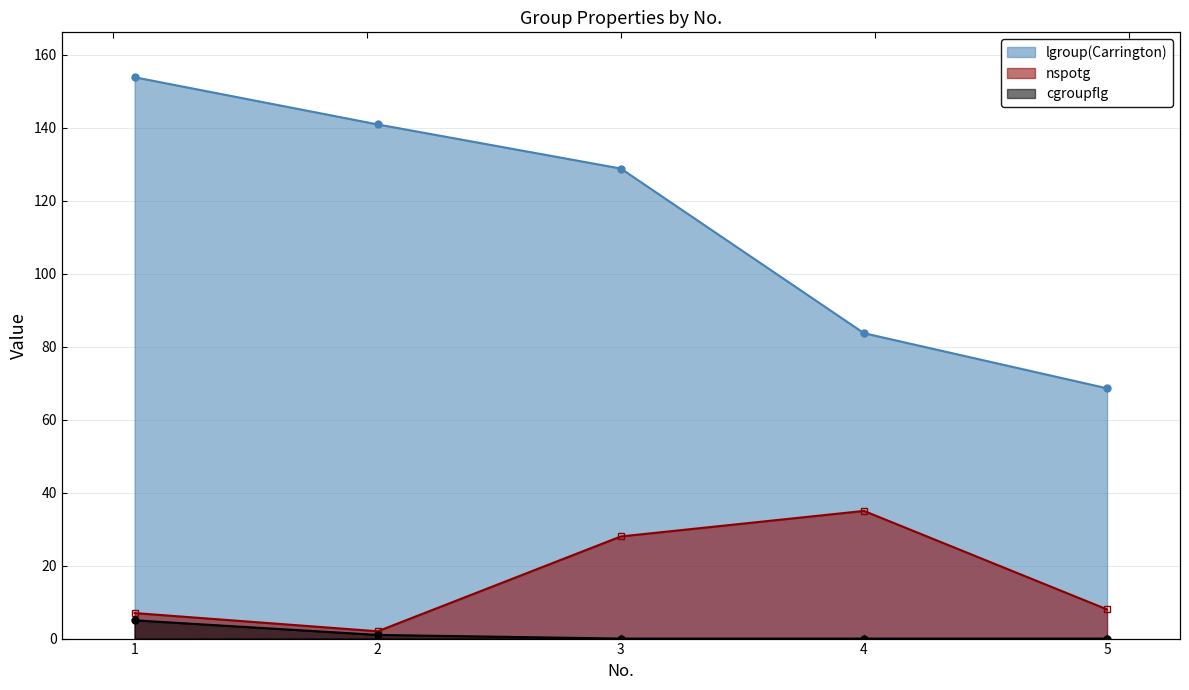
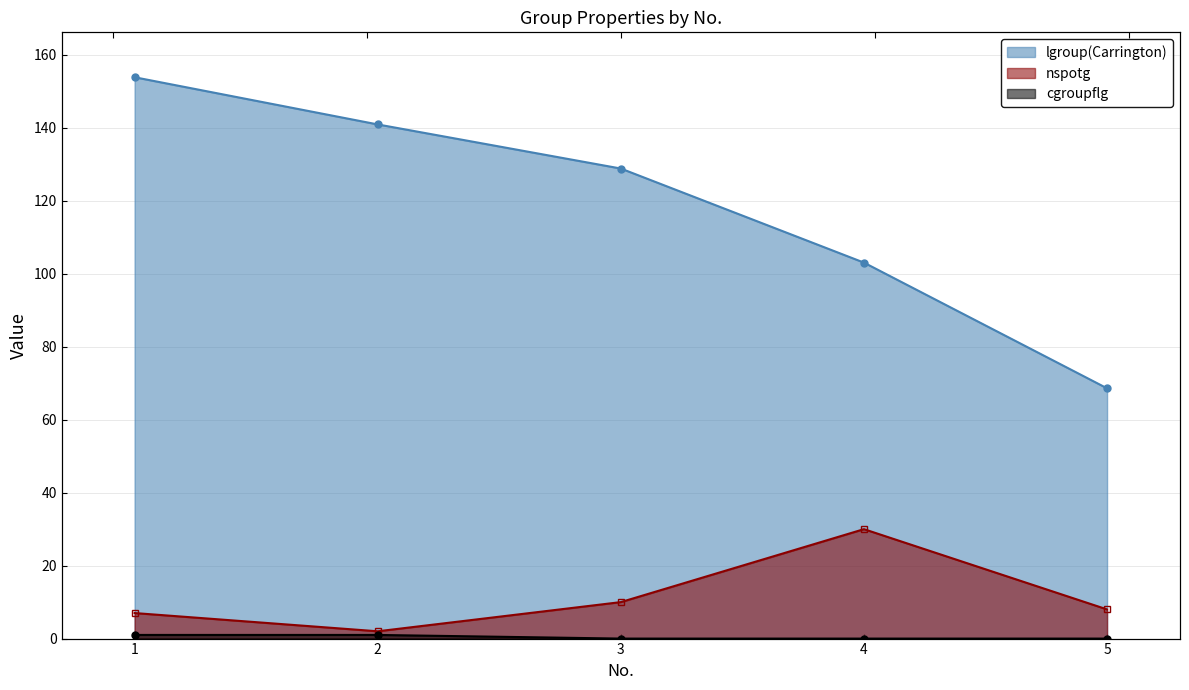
  {
    "lgroup(Carrington)": {
      "1": 154,
      "2": 141,
      "3": 129,
-     "4": 84,
+     "4": 103,
      "5": 69
    },
    "nspotg": {
      "1": 7,
      "2": 2,
-     "3": 28,
-     "4": 35,
+     "3": 10,
+     "4": 30,
      "5": 8
    },
    "cgroupflg": {
-     "1": 5,
+     "1": 1,
      "2": 1,
      "3": 0,
      "4": 0,
      "5": 0
    }
  }
